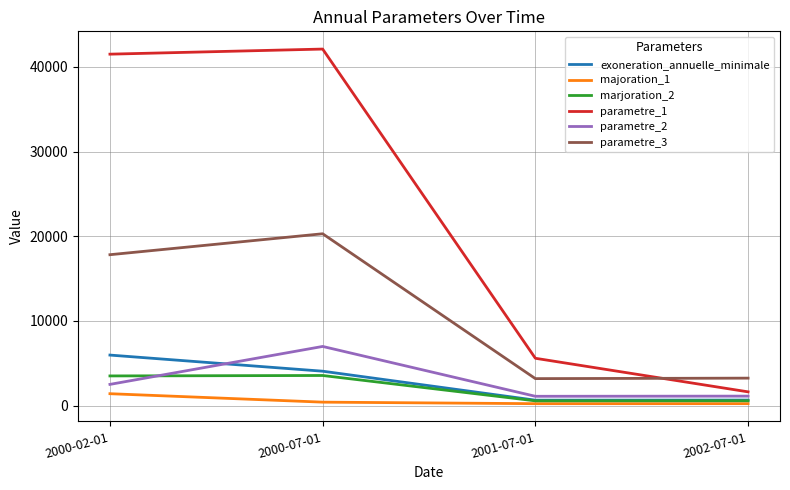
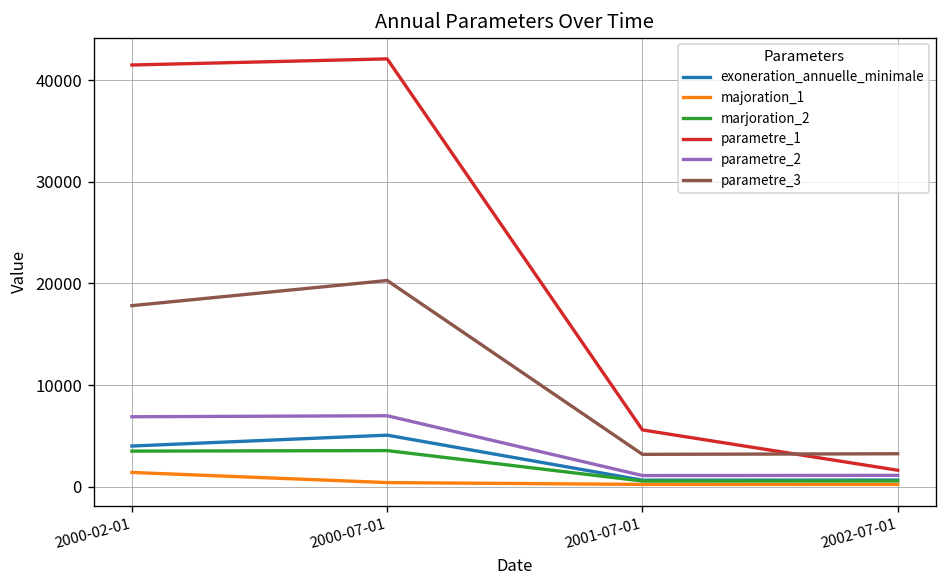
  {
    "exoneration_annuelle_minimale": {
-     "2000-02-01": 6000,
-     "2000-07-01": 4000
+     "2000-02-01": 4000,
+     "2000-07-01": 5000
    },
    "majoration_1": {
      "2000-02-01": 1000,
      "2000-07-01": 0,
      "2001-07-01": 0,
      "2002-07-01": 0
    },
    "marjoration_2": {
      "2000-02-01": 4000,
      "2000-07-01": 4000
    },
    "parametre_1": {
      "2000-02-01": 42000,
      "2000-07-01": 42000,
      "2001-07-01": 6000,
      "2002-07-01": 2000
    },
    "parametre_2": {
-     "2000-02-01": 3000,
+     "2000-02-01": 7000,
      "2000-07-01": 7000,
      "2001-07-01": 1000,
      "2002-07-01": 1000
    },
    "parametre_3": {
      "2000-02-01": 18000,
      "2000-07-01": 20000,
      "2001-07-01": 3000,
      "2002-07-01": 3000
    }
  }
